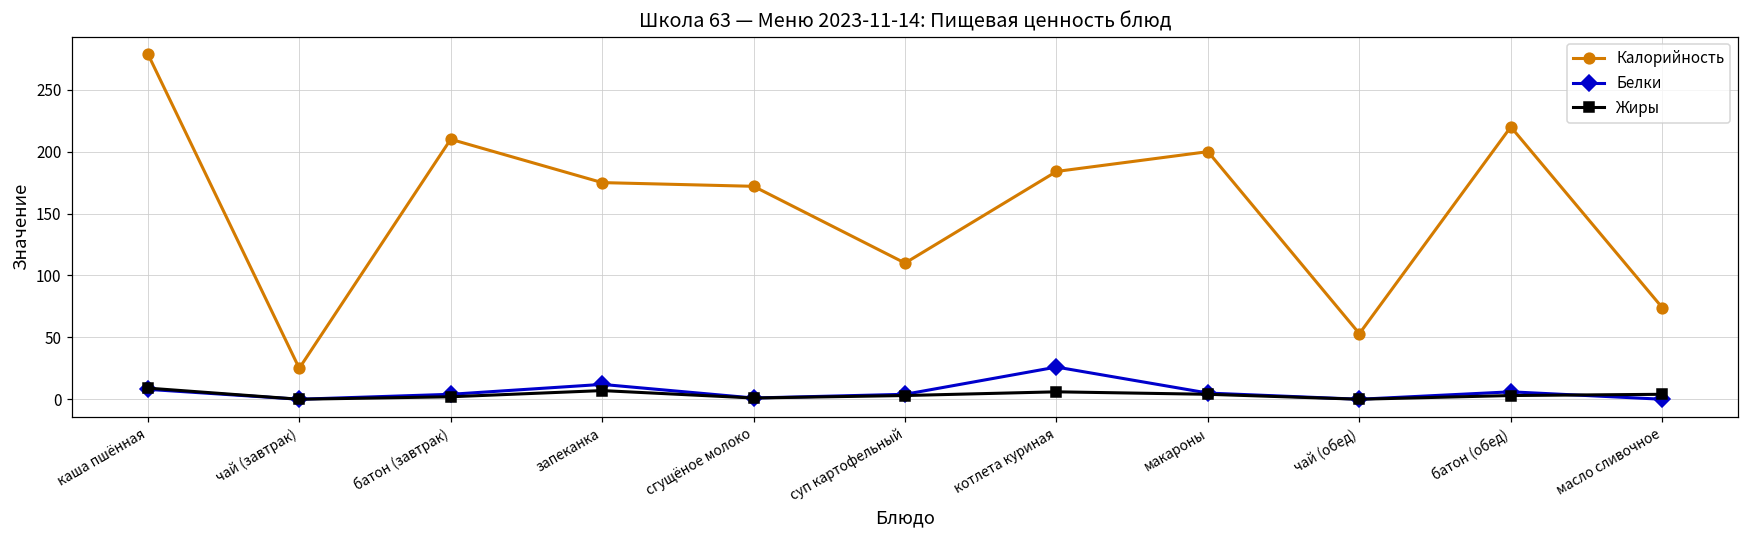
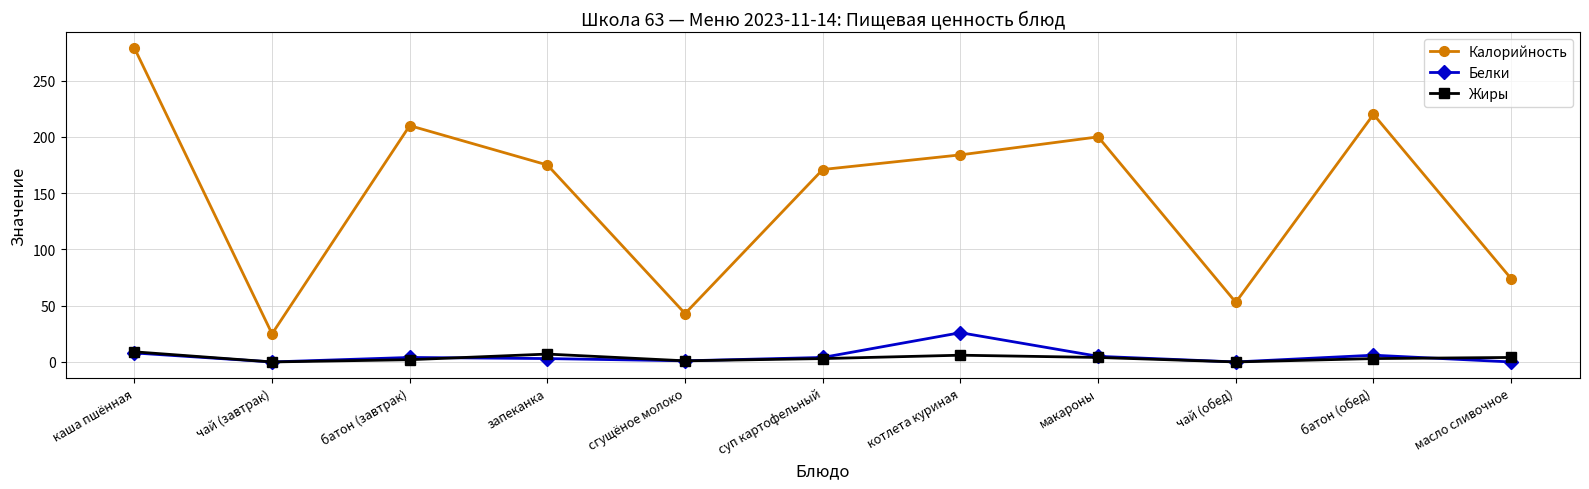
  {
    "Калорийность": {
      "каша пшённая": 279,
      "чай (завтрак)": 25,
      "батон (завтрак)": 210,
      "запеканка": 175,
-     "сгущёное молоко": 172,
-     "суп картофельный": 110,
+     "сгущёное молоко": 43,
+     "суп картофельный": 171,
      "котлета куриная": 184,
      "макароны": 200,
      "чай (обед)": 53,
      "батон (обед)": 220,
      "масло сливочное": 74
    },
    "Белки": {
-     "запеканка": 12,
+     "запеканка": 3,
      "котлета куриная": 26,
      "батон (обед)": 6,
      "масло сливочное": 0
    },
    "Жиры": {
      "запеканка": 7,
      "котлета куриная": 6,
      "батон (обед)": 3,
      "масло сливочное": 4
    }
  }
